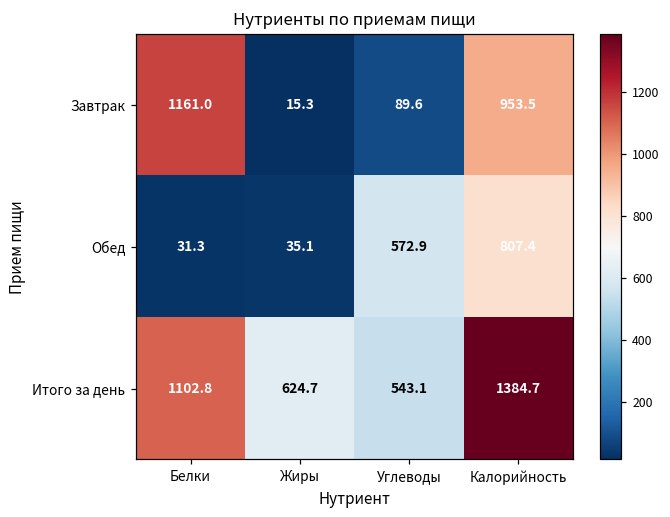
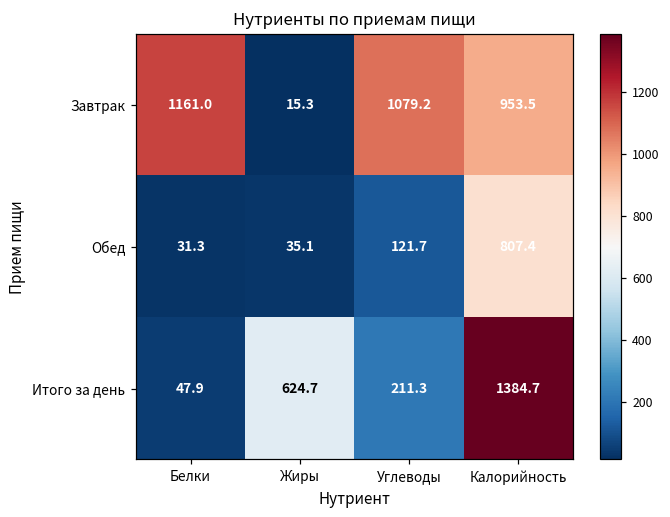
  {
    "Завтрак": {
      "Белки": 1161.0,
      "Жиры": 15.3,
-     "Углеводы": 89.6,
+     "Углеводы": 1079.2,
      "Калорийность": 953.5
    },
    "Обед": {
      "Белки": 31.3,
      "Жиры": 35.1,
-     "Углеводы": 572.9
+     "Углеводы": 121.7
    },
    "Итого за день": {
-     "Белки": 1102.8,
+     "Белки": 47.9,
      "Жиры": 624.7,
-     "Углеводы": 543.1,
+     "Углеводы": 211.3,
      "Калорийность": 1384.7
    }
  }
